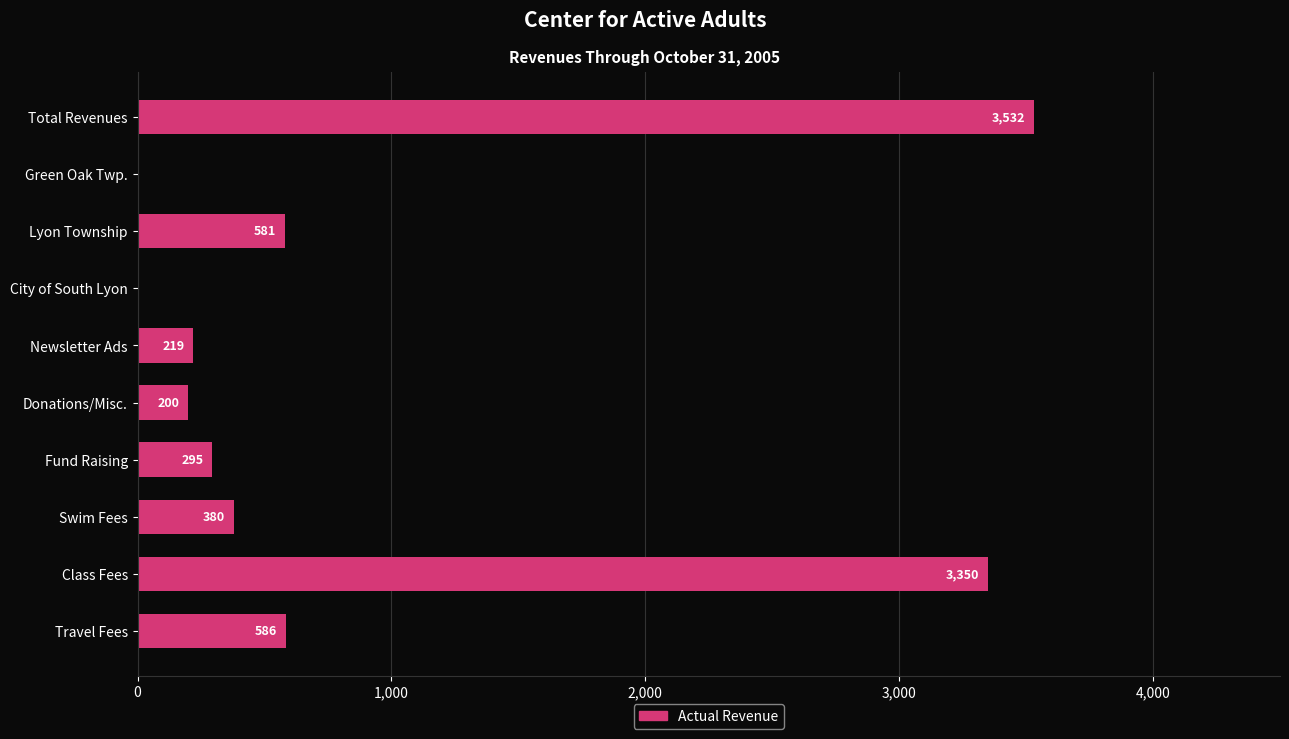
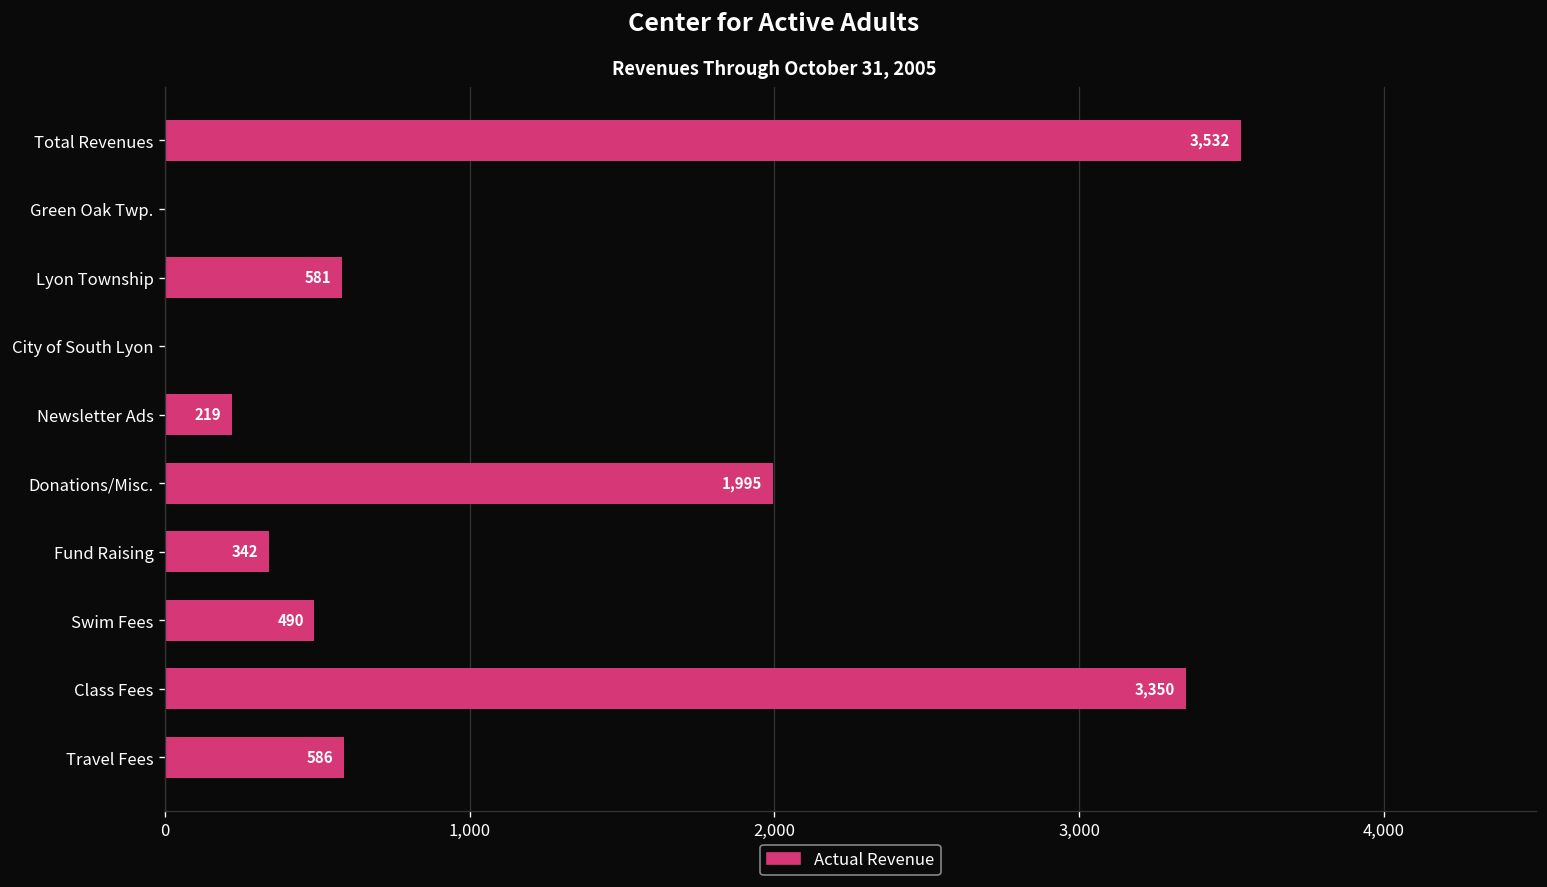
  {
    "Total Revenues": "3,532",
    "Lyon Township": "581",
    "Newsletter Ads": "219",
-   "Donations/Misc.": "200",
-   "Fund Raising": "295",
-   "Swim Fees": "380",
+   "Donations/Misc.": "1,995",
+   "Fund Raising": "342",
+   "Swim Fees": "490",
    "Class Fees": "3,350",
    "Travel Fees": "586"
  }
